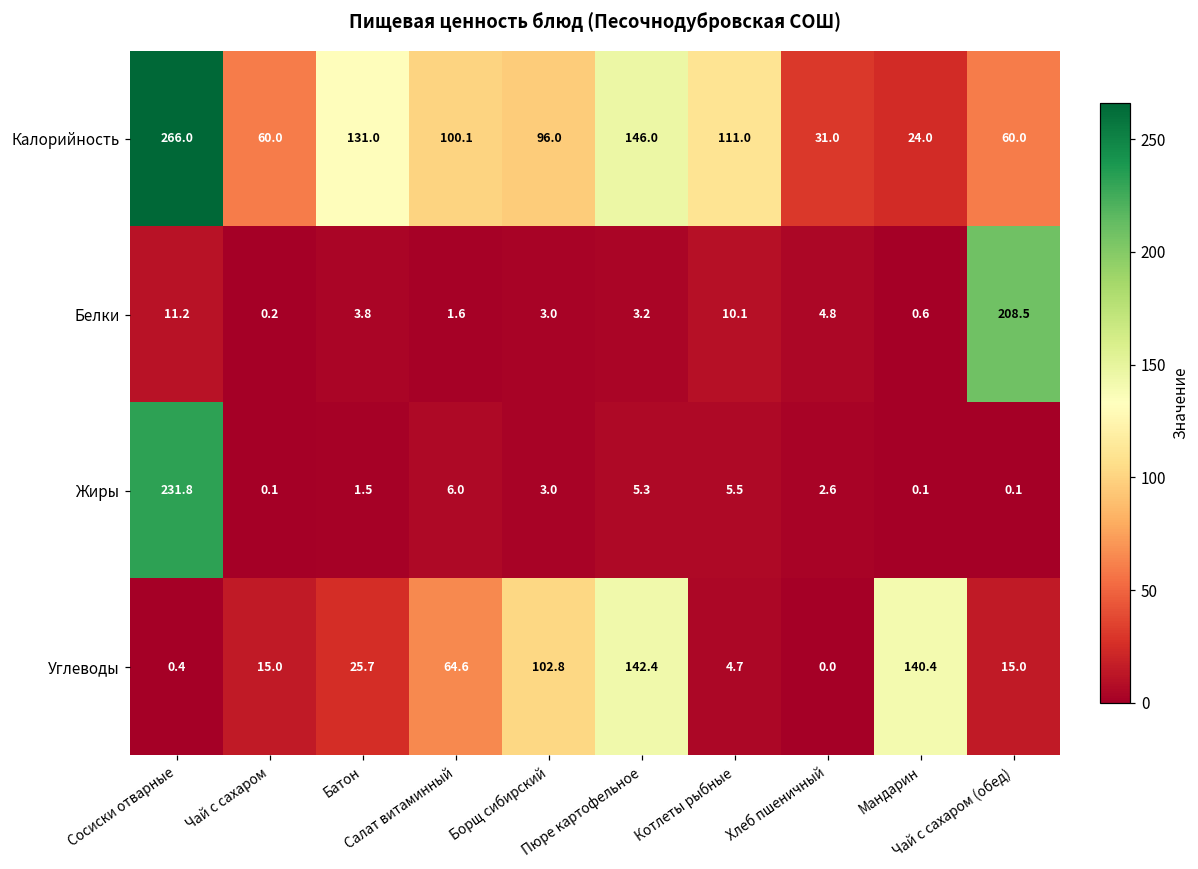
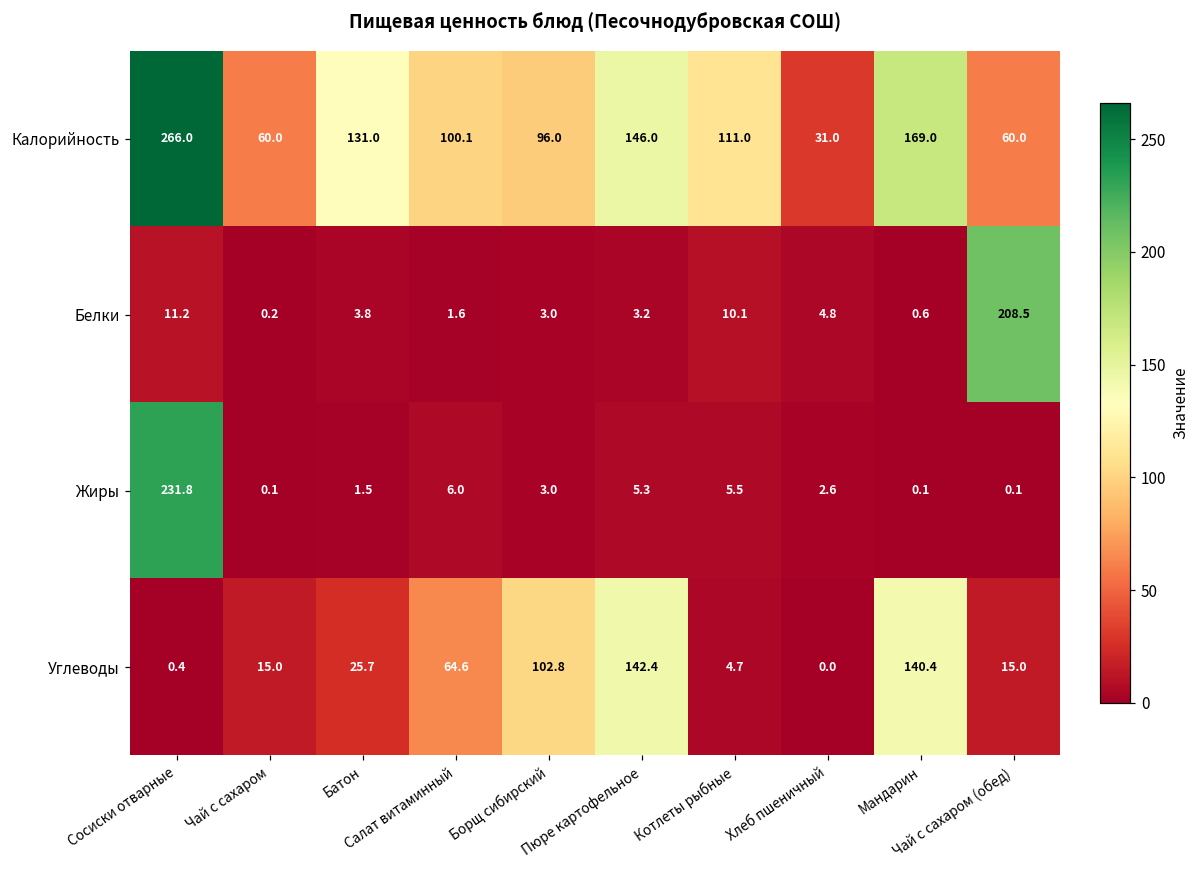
  {
    "Калорийность": {
      "Сосиски отварные": 266.0,
      "Чай с сахаром": 60.0,
      "Батон": 131.0,
      "Салат витаминный": 100.1,
      "Борщ сибирский": 96.0,
      "Пюре картофельное": 146.0,
      "Котлеты рыбные": 111.0,
      "Хлеб пшеничный": 31.0,
-     "Мандарин": 24.0,
+     "Мандарин": 169.0,
      "Чай с сахаром (обед)": 60.0
    },
    "Белки": {
      "Сосиски отварные": 11.2,
      "Чай с сахаром": 0.2,
      "Батон": 3.8,
      "Салат витаминный": 1.6,
      "Борщ сибирский": 3.0,
      "Пюре картофельное": 3.2,
      "Котлеты рыбные": 10.1,
      "Хлеб пшеничный": 4.8,
      "Мандарин": 0.6,
      "Чай с сахаром (обед)": 208.5
    },
    "Жиры": {
      "Сосиски отварные": 231.8,
      "Чай с сахаром": 0.1,
      "Батон": 1.5,
      "Салат витаминный": 6.0,
      "Борщ сибирский": 3.0,
      "Пюре картофельное": 5.3,
      "Котлеты рыбные": 5.5,
      "Хлеб пшеничный": 2.6,
      "Мандарин": 0.1,
      "Чай с сахаром (обед)": 0.1
    },
    "Углеводы": {
      "Сосиски отварные": 0.4,
      "Чай с сахаром": 15.0,
      "Батон": 25.7,
      "Салат витаминный": 64.6,
      "Борщ сибирский": 102.8,
      "Пюре картофельное": 142.4,
      "Котлеты рыбные": 4.7,
      "Хлеб пшеничный": 0.0,
      "Мандарин": 140.4,
      "Чай с сахаром (обед)": 15.0
    }
  }
